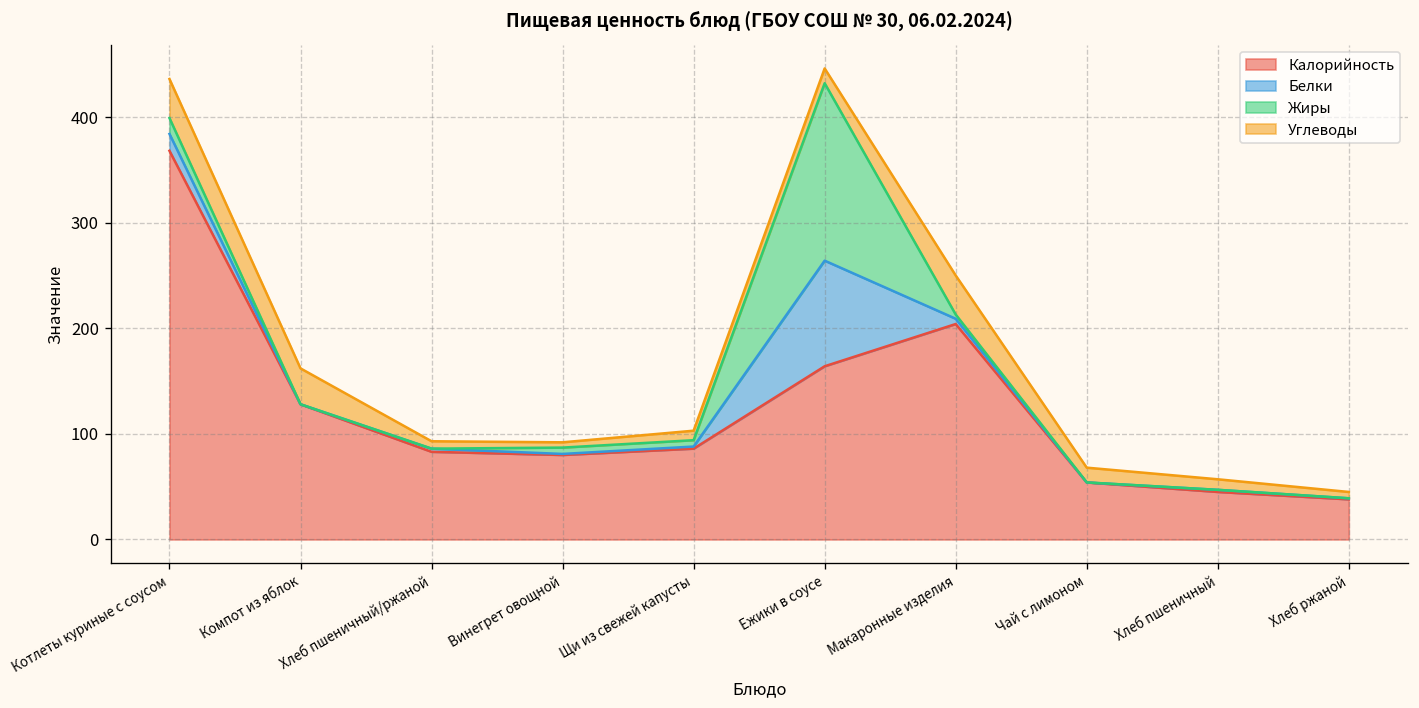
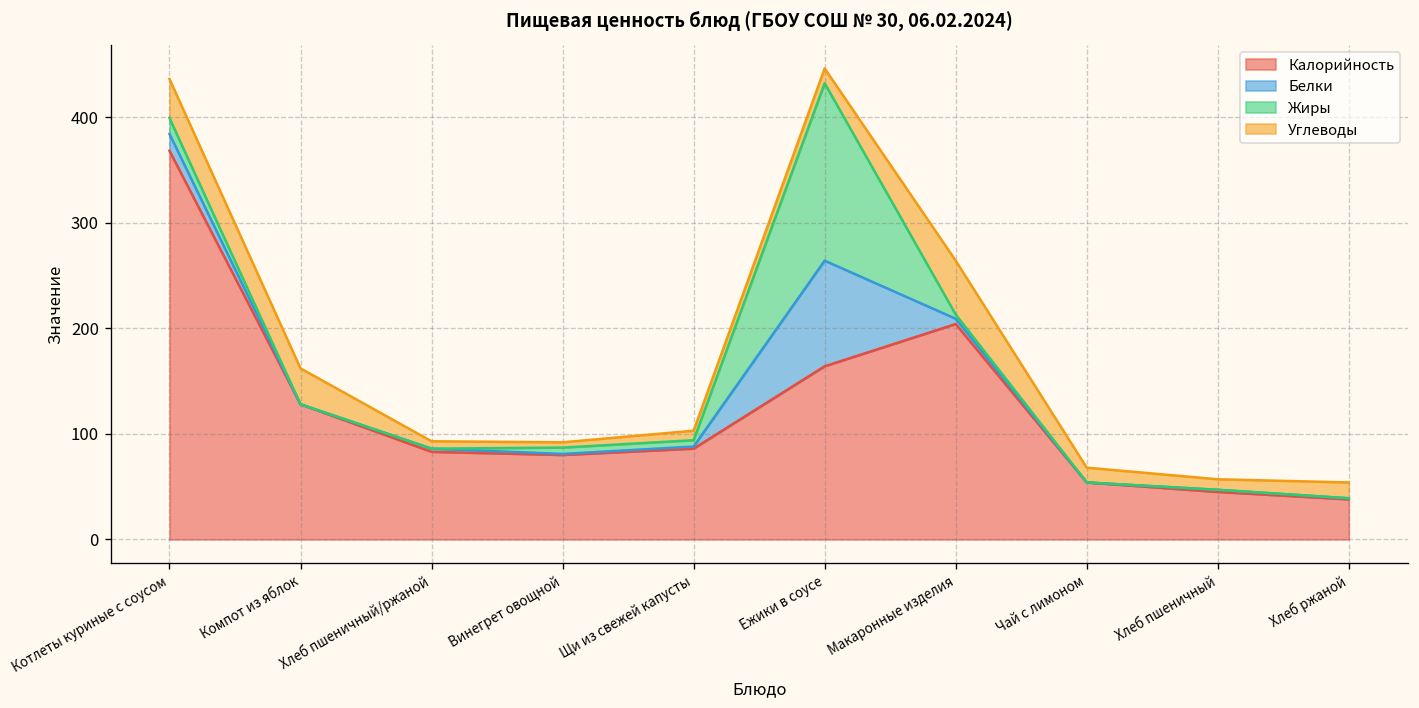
  {
    "Калорийность": {
      "Котлеты куриные с соусом": 370,
      "Хлеб пшеничный/ржаной": 80,
      "Ежики в соусе": 160,
      "Макаронные изделия": 200
    },
    "Белки": {
      "Котлеты куриные с соусом": 20,
      "Ежики в соусе": 100,
      "Макаронные изделия": 10
    },
    "Жиры": {
      "Котлеты куриные с соусом": 20,
      "Винегрет овощной": 10,
      "Щи из свежей капусты": 10,
      "Ежики в соусе": 170,
      "Макаронные изделия": 0
    },
    "Углеводы": {
      "Котлеты куриные с соусом": 40,
      "Компот из яблок": 30,
      "Хлеб пшеничный/ржаной": 10,
      "Винегрет овощной": 10,
      "Щи из свежей капусты": 10,
      "Ежики в соусе": 10,
-     "Макаронные изделия": 40,
+     "Макаронные изделия": 50,
      "Чай с лимоном": 10,
      "Хлеб пшеничный": 10,
-     "Хлеб ржаной": 10
+     "Хлеб ржаной": 20
    }
  }
